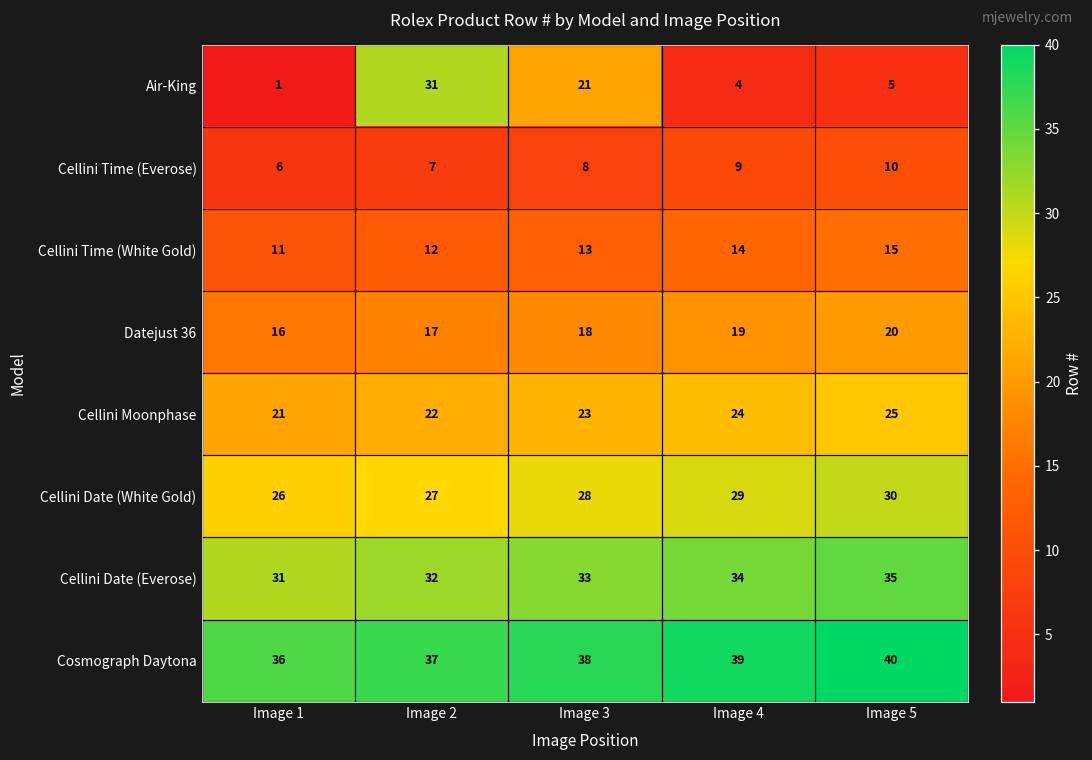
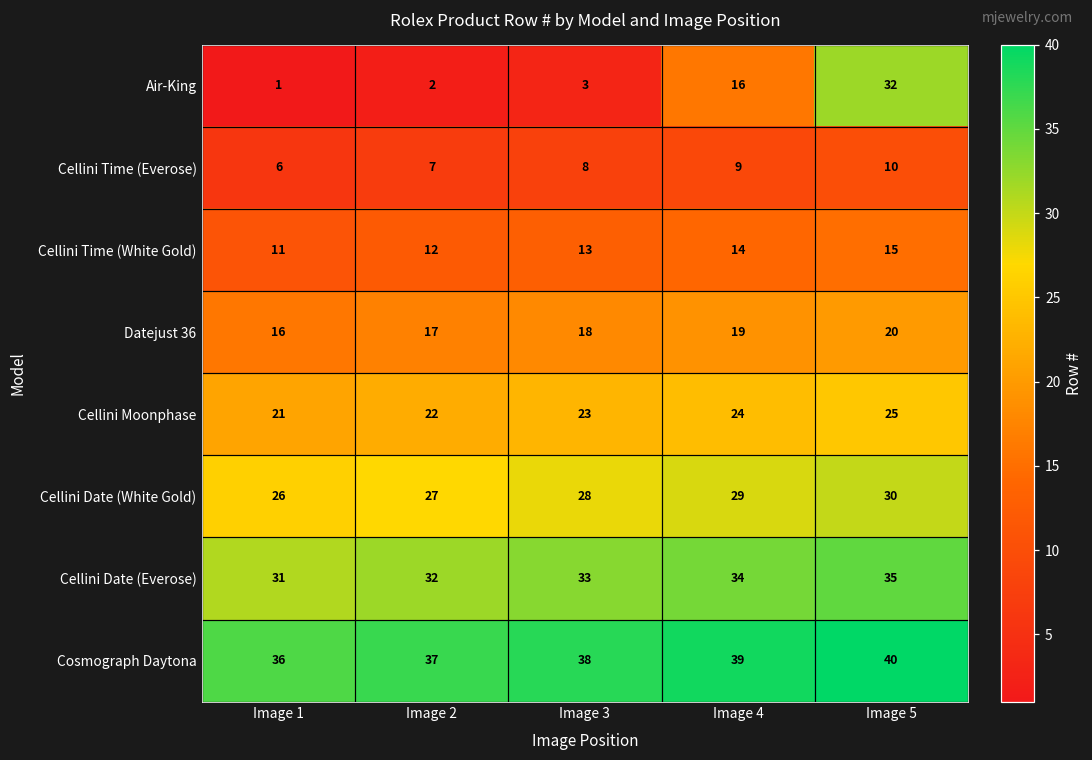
  {
    "Air-King": {
      "Image 1": 1,
-     "Image 2": 31,
-     "Image 3": 21,
-     "Image 4": 4,
-     "Image 5": 5
+     "Image 2": 2,
+     "Image 3": 3,
+     "Image 4": 16,
+     "Image 5": 32
    },
    "Cellini Time (Everose)": {
      "Image 1": 6,
      "Image 2": 7,
      "Image 3": 8,
      "Image 4": 9,
      "Image 5": 10
    },
    "Cellini Time (White Gold)": {
      "Image 1": 11,
      "Image 2": 12,
      "Image 3": 13,
      "Image 4": 14,
      "Image 5": 15
    },
    "Datejust 36": {
      "Image 1": 16,
      "Image 2": 17,
      "Image 3": 18,
      "Image 4": 19,
      "Image 5": 20
    },
    "Cellini Moonphase": {
      "Image 1": 21,
      "Image 2": 22,
      "Image 3": 23,
      "Image 4": 24,
      "Image 5": 25
    },
    "Cellini Date (White Gold)": {
      "Image 1": 26,
      "Image 2": 27,
      "Image 3": 28,
      "Image 4": 29,
      "Image 5": 30
    },
    "Cellini Date (Everose)": {
      "Image 1": 31,
      "Image 2": 32,
      "Image 3": 33,
      "Image 4": 34,
      "Image 5": 35
    },
    "Cosmograph Daytona": {
      "Image 1": 36,
      "Image 2": 37,
      "Image 3": 38,
      "Image 4": 39,
      "Image 5": 40
    }
  }
